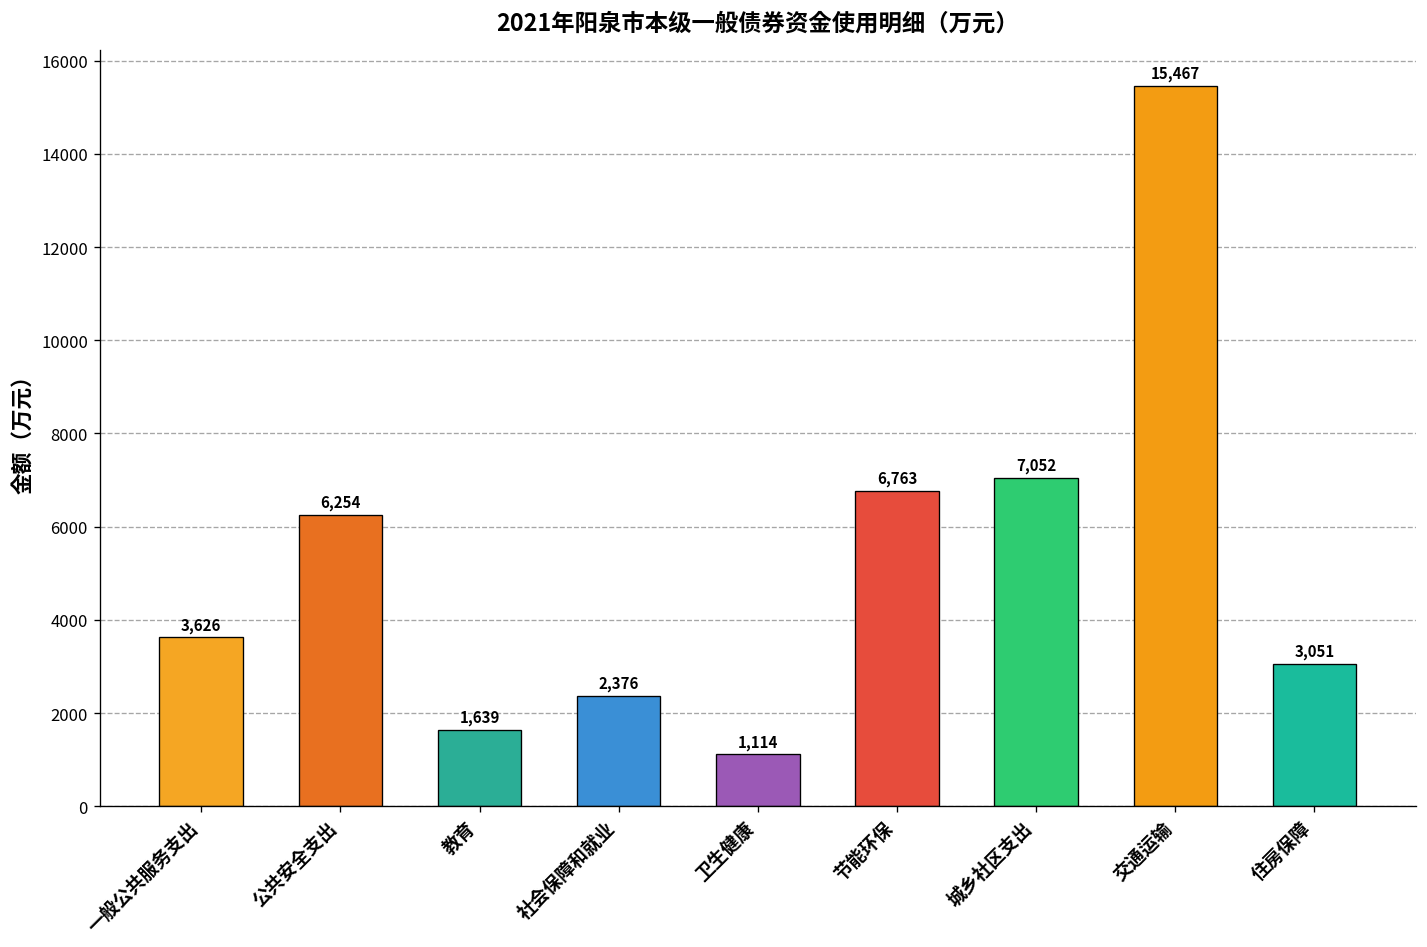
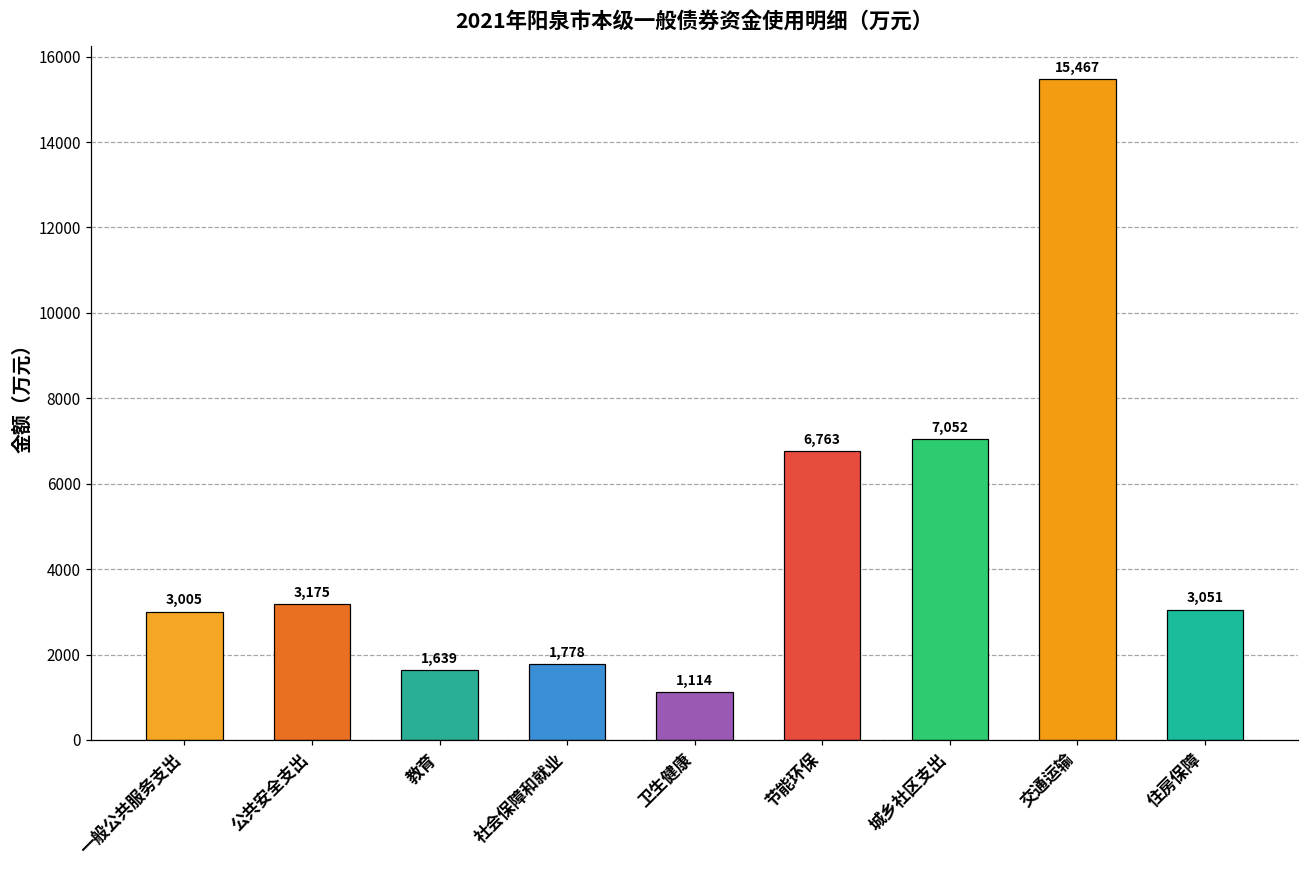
  {
-   "一般公共服务支出": "3,626",
-   "公共安全支出": "6,254",
+   "一般公共服务支出": "3,005",
+   "公共安全支出": "3,175",
    "教育": "1,639",
-   "社会保障和就业": "2,376",
+   "社会保障和就业": "1,778",
    "卫生健康": "1,114",
    "节能环保": "6,763",
    "城乡社区支出": "7,052",
    "交通运输": "15,467",
    "住房保障": "3,051"
  }
